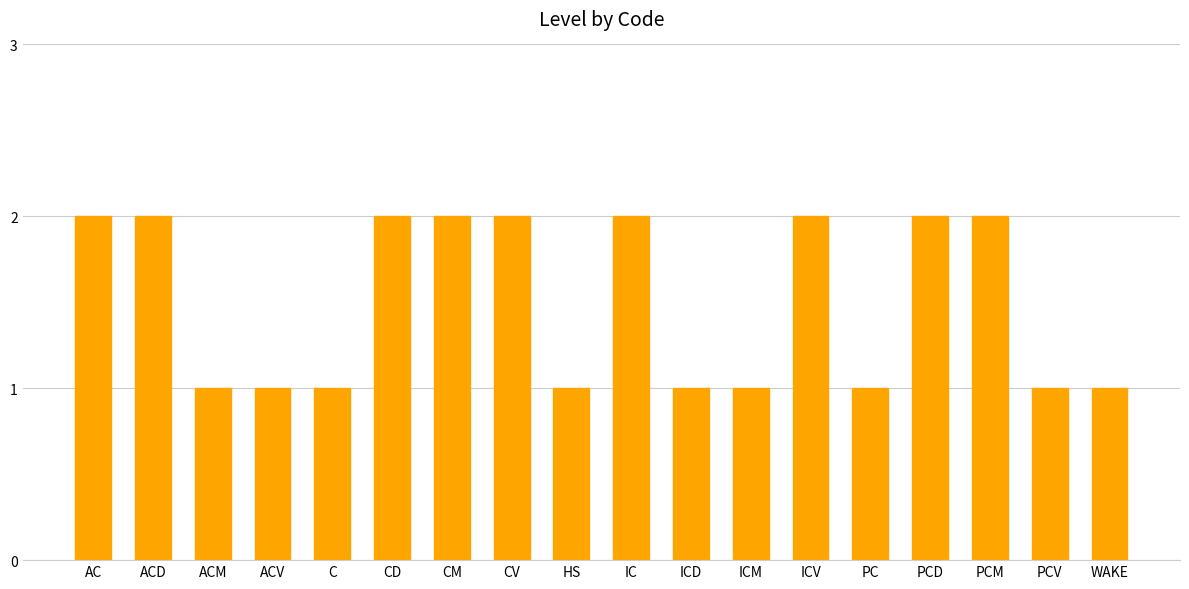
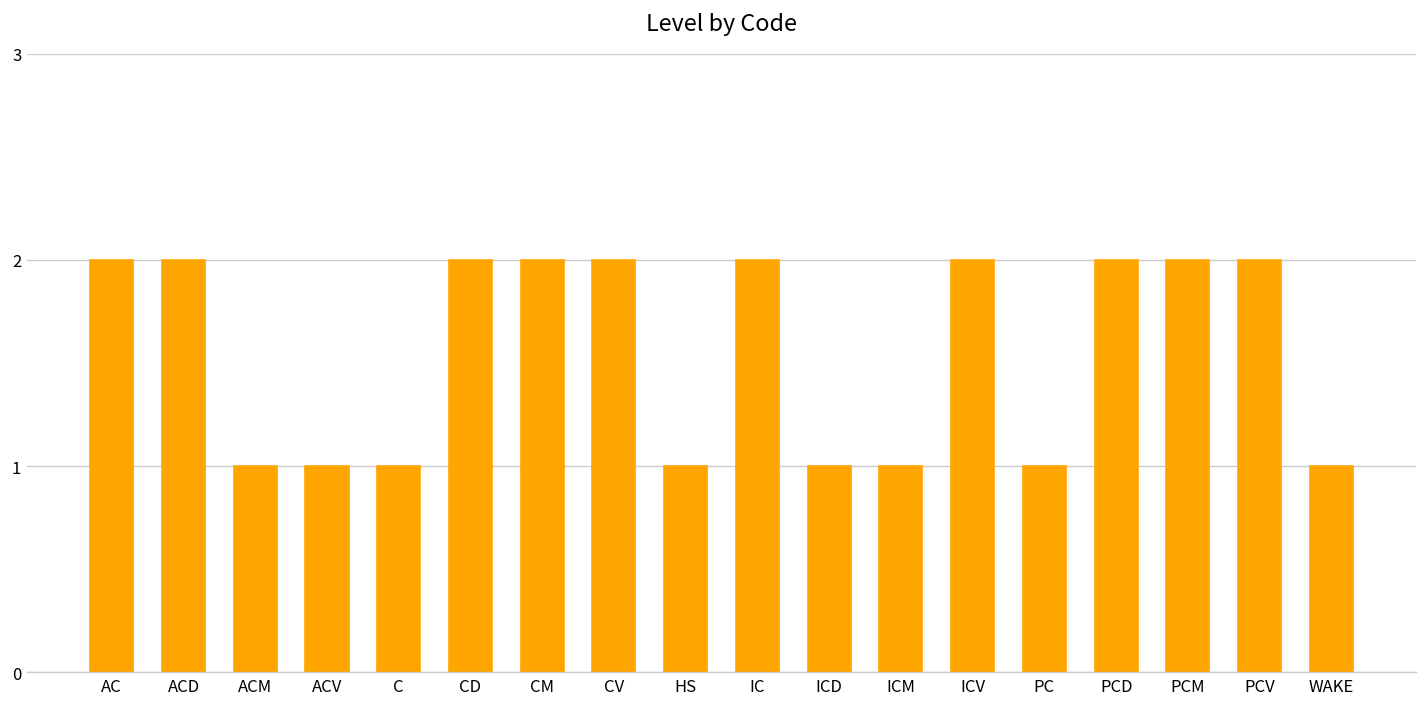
  {
    "AC": 2,
    "ACD": 2,
    "ACM": 1,
    "ACV": 1,
    "C": 1,
    "CD": 2,
    "CM": 2,
    "CV": 2,
    "HS": 1,
    "IC": 2,
    "ICD": 1,
    "ICM": 1,
    "ICV": 2,
    "PC": 1,
    "PCD": 2,
    "PCM": 2,
-   "PCV": 1,
+   "PCV": 2,
    "WAKE": 1
  }
